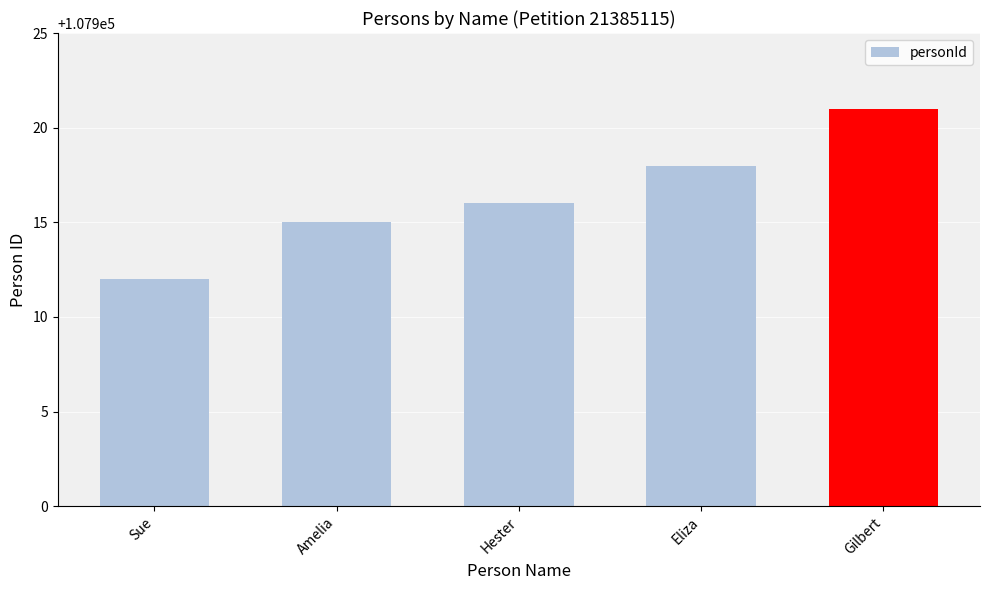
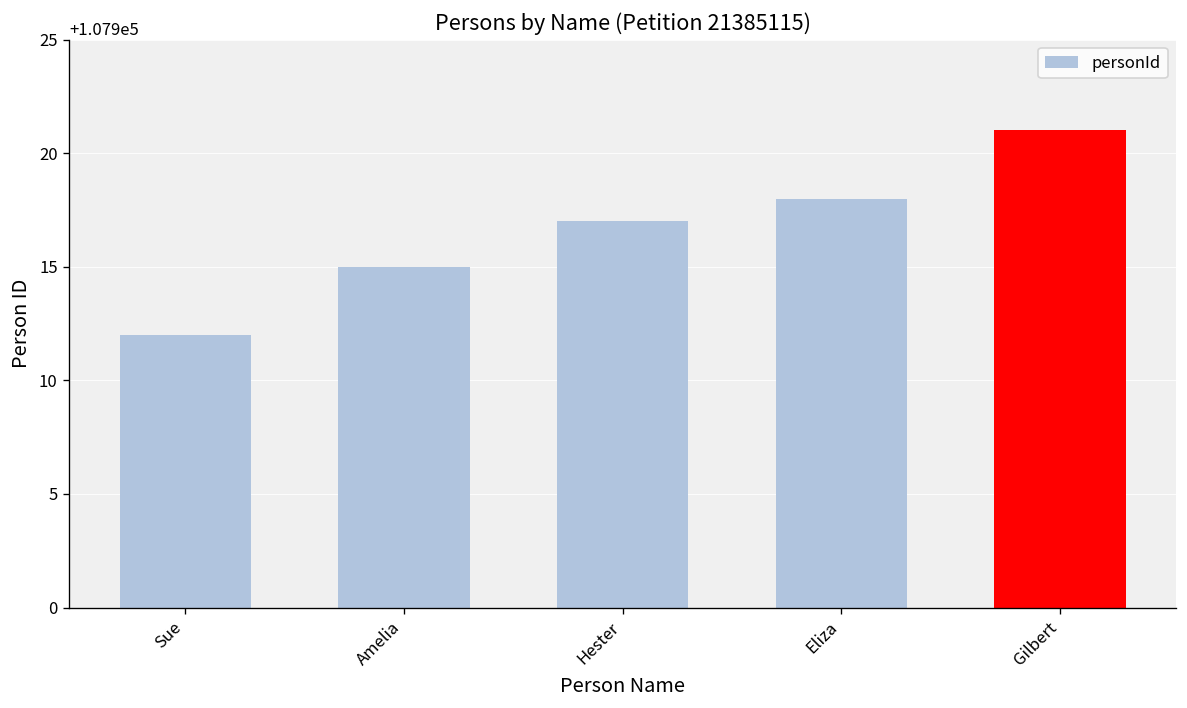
  {
    "Sue": 107912,
    "Amelia": 107915,
-   "Hester": 107916,
+   "Hester": 107917,
    "Eliza": 107918,
    "Gilbert": 107921
  }
